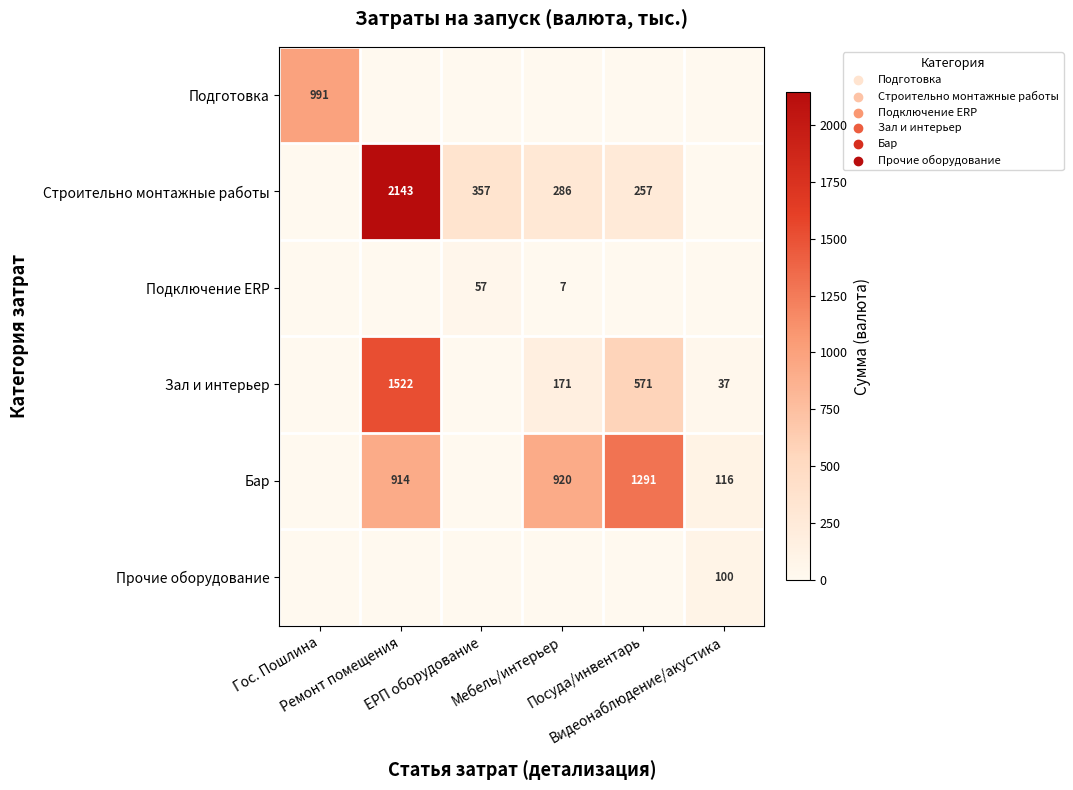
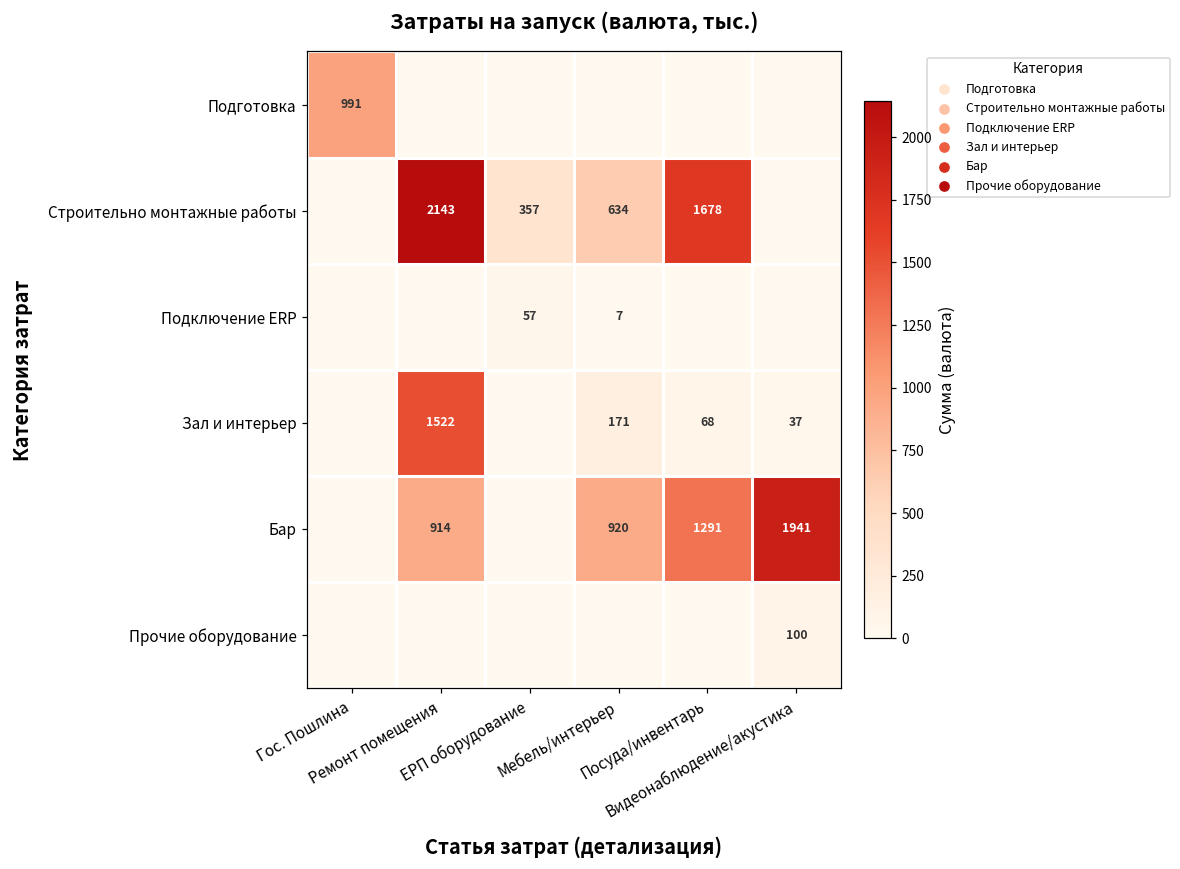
  {
    "Подготовка": {
      "Гос. Пошлина": 991
    },
    "Строительно монтажные работы": {
      "Ремонт помещения": 2143,
      "ЕРП оборудование": 357,
-     "Мебель/интерьер": 286,
-     "Посуда/инвентарь": 257
+     "Мебель/интерьер": 634,
+     "Посуда/инвентарь": 1678
    },
    "Подключение ERP": {
      "ЕРП оборудование": 57,
      "Мебель/интерьер": 7
    },
    "Зал и интерьер": {
      "Ремонт помещения": 1522,
      "Мебель/интерьер": 171,
-     "Посуда/инвентарь": 571,
+     "Посуда/инвентарь": 68,
      "Видеонаблюдение/акустика": 37
    },
    "Бар": {
      "Ремонт помещения": 914,
      "Мебель/интерьер": 920,
      "Посуда/инвентарь": 1291,
-     "Видеонаблюдение/акустика": 116
+     "Видеонаблюдение/акустика": 1941
    },
    "Прочие оборудование": {
      "Видеонаблюдение/акустика": 100
    }
  }
